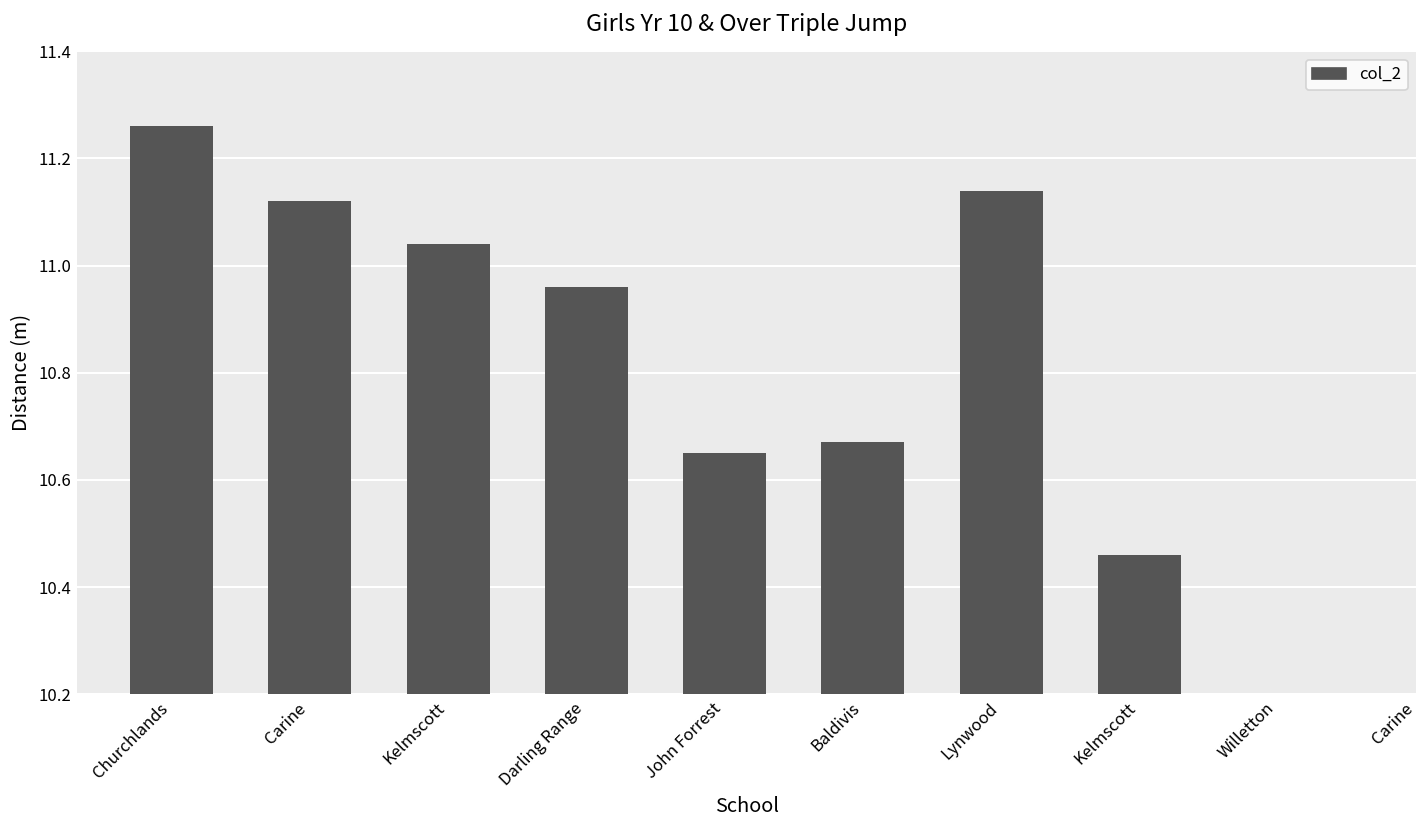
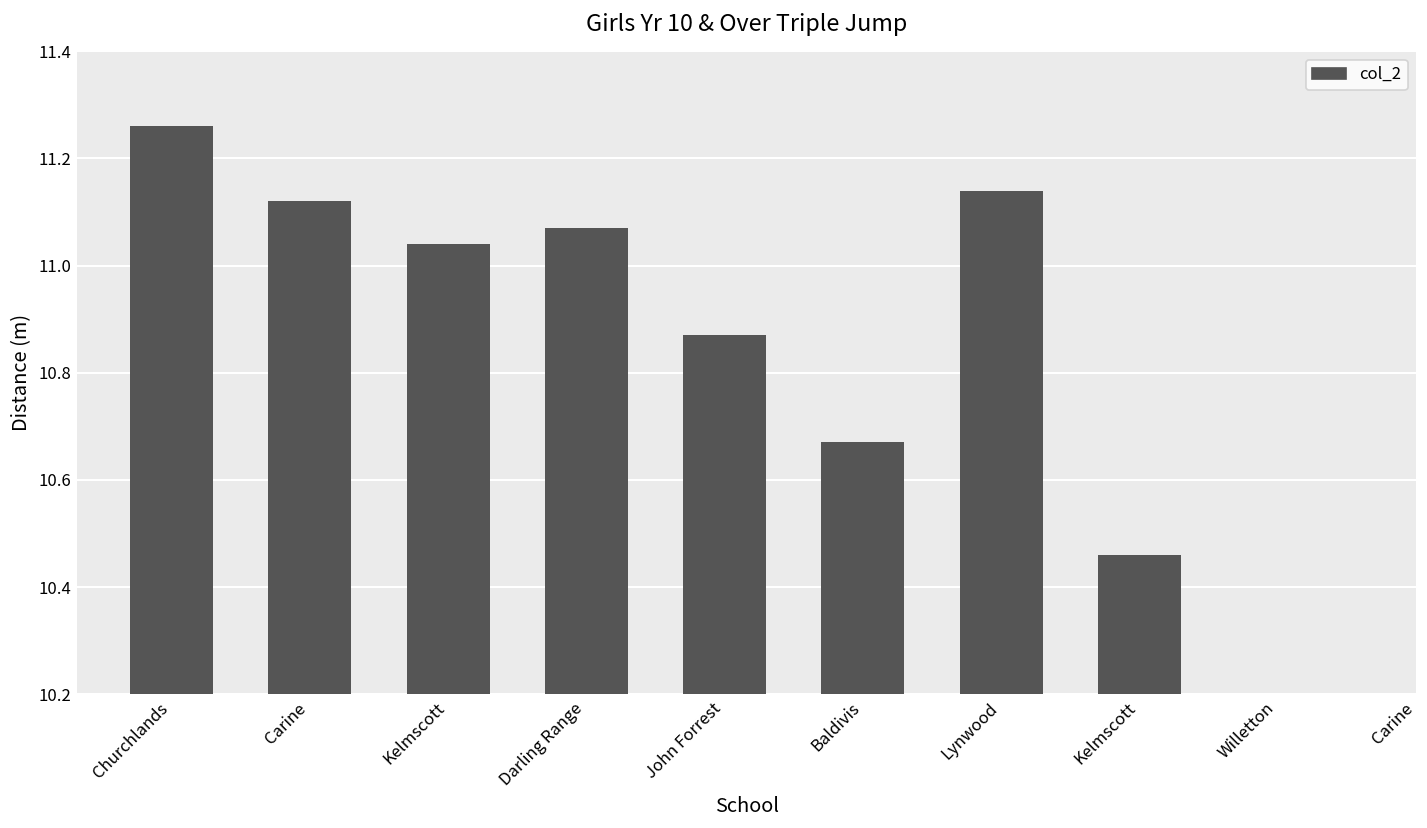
  {
    "Churchlands": 11.26,
-   "Darling Range": 10.96,
-   "John Forrest": 10.65,
+   "Darling Range": 11.07,
+   "John Forrest": 10.87,
    "Baldivis": 10.67,
    "Lynwood": 11.14
  }
